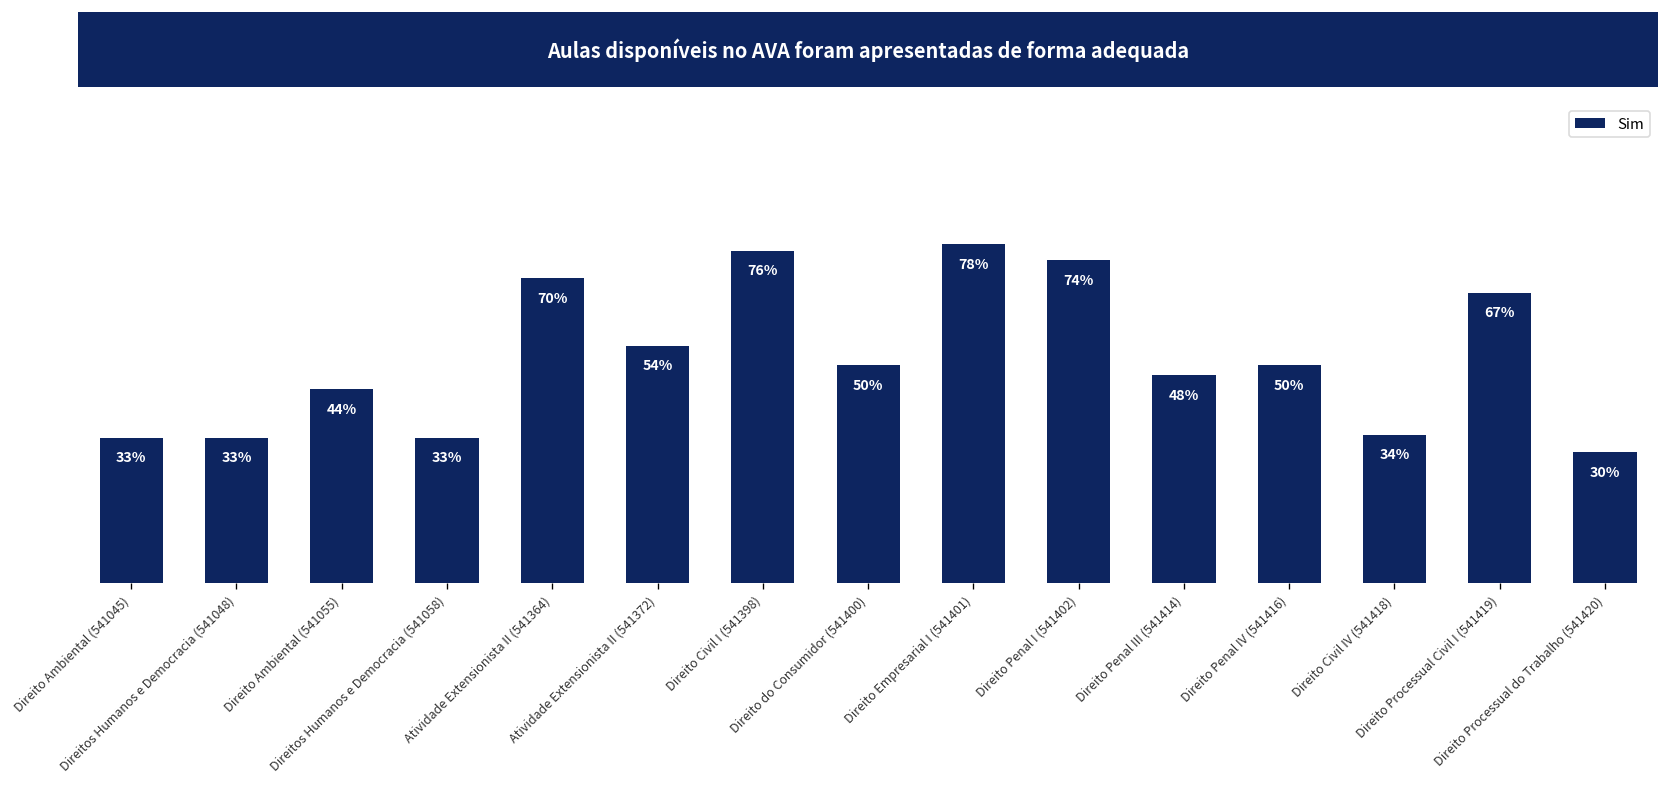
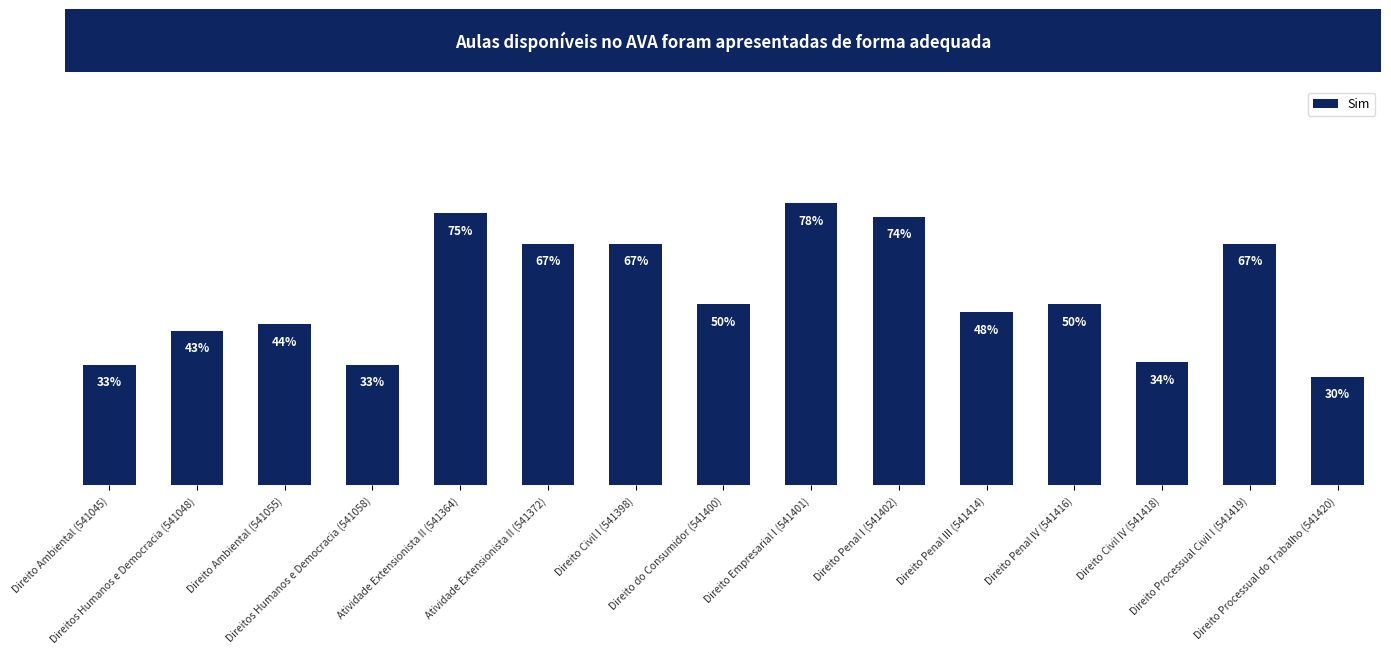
  {
    "Direito Ambiental (541045)": "33%",
-   "Direitos Humanos e Democracia (541048)": "33%",
+   "Direitos Humanos e Democracia (541048)": "43%",
    "Direito Ambiental (541055)": "44%",
    "Direitos Humanos e Democracia (541058)": "33%",
-   "Atividade Extensionista II (541364)": "70%",
-   "Atividade Extensionista II (541372)": "54%",
-   "Direito Civil I (541398)": "76%",
+   "Atividade Extensionista II (541364)": "75%",
+   "Atividade Extensionista II (541372)": "67%",
+   "Direito Civil I (541398)": "67%",
    "Direito do Consumidor (541400)": "50%",
    "Direito Empresarial I (541401)": "78%",
    "Direito Penal I (541402)": "74%",
    "Direito Penal III (541414)": "48%",
    "Direito Penal IV (541416)": "50%",
    "Direito Civil IV (541418)": "34%",
    "Direito Processual Civil I (541419)": "67%",
    "Direito Processual do Trabalho (541420)": "30%"
  }
